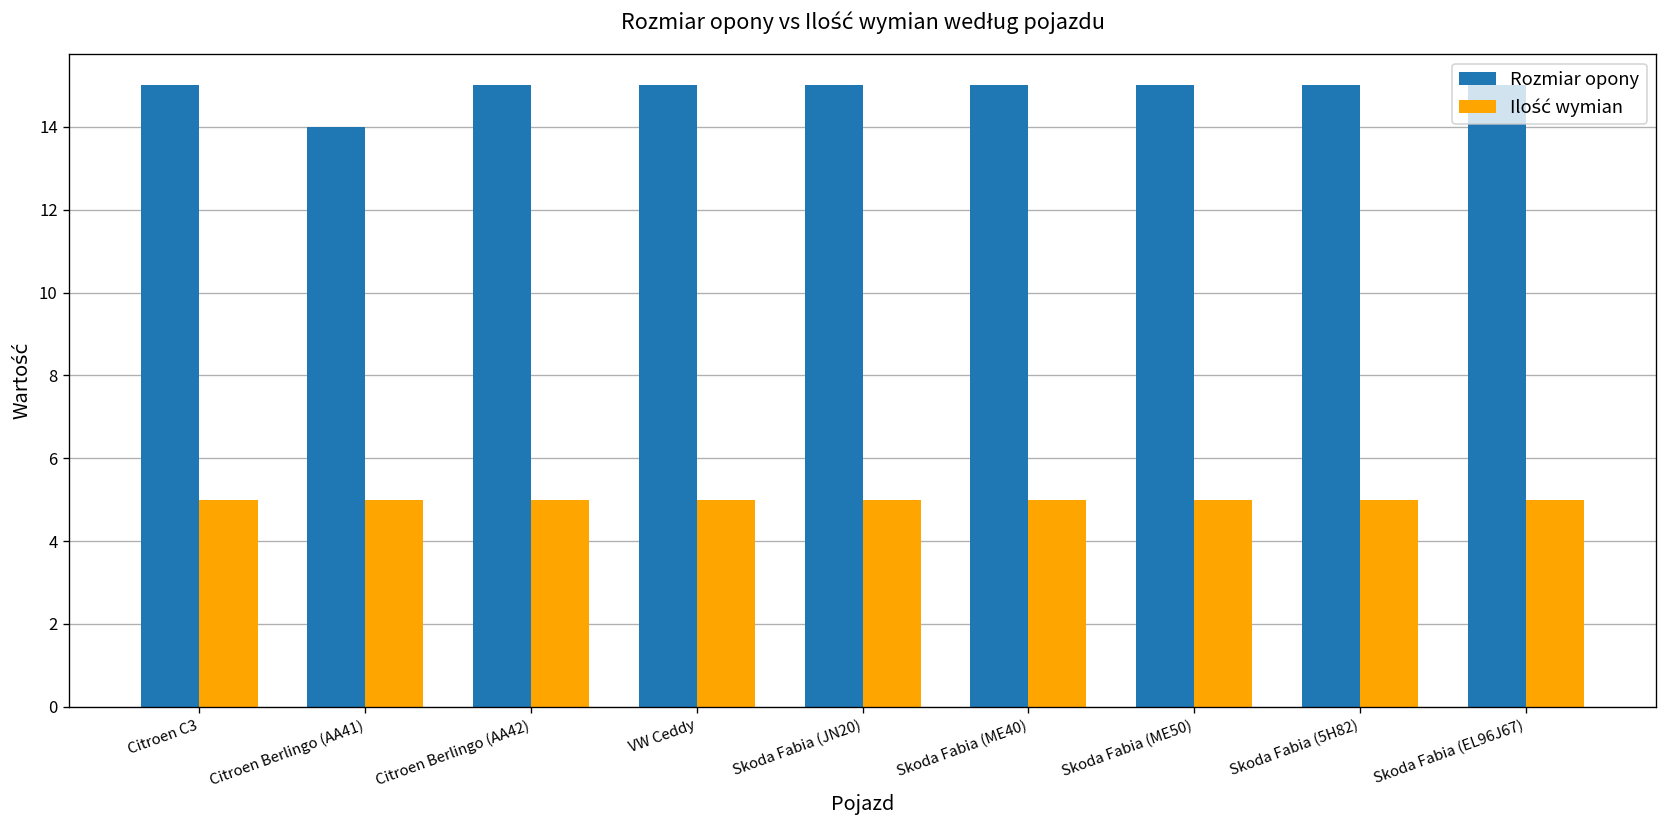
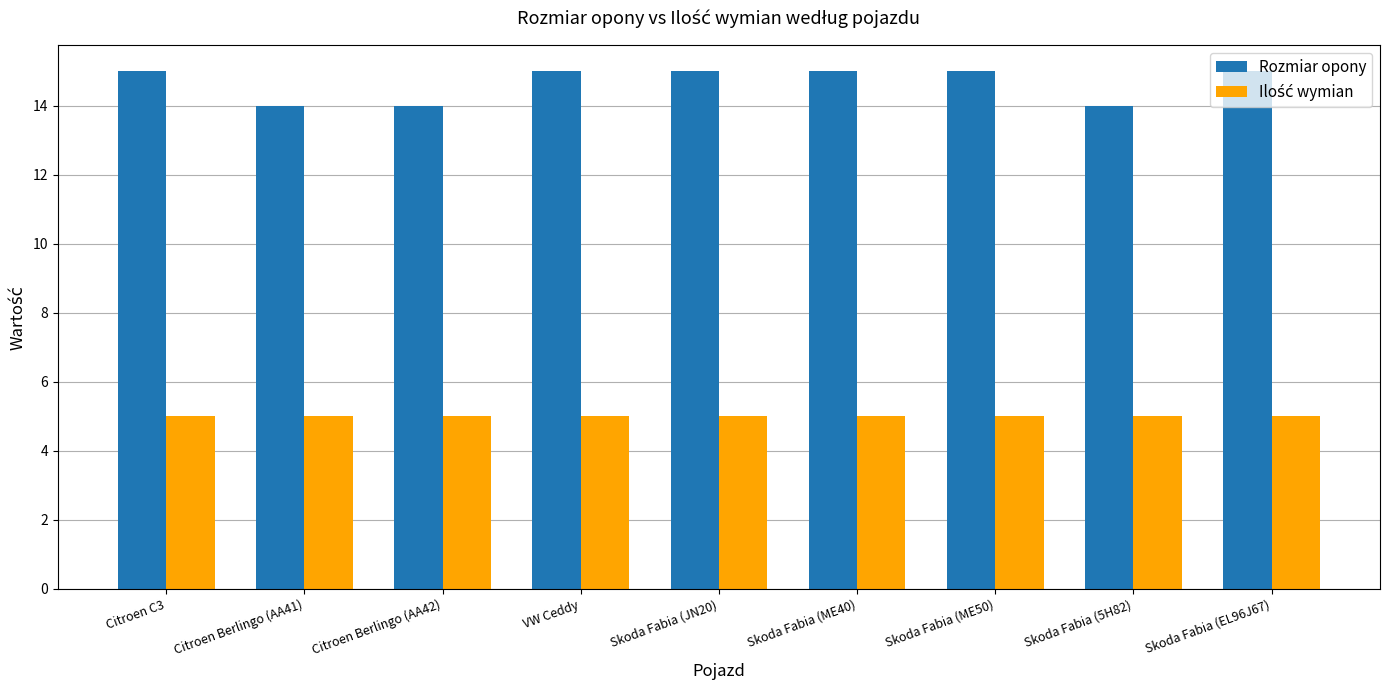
  {
    "Rozmiar opony": {
      "Citroen C3": 15,
      "Citroen Berlingo (AA41)": 14,
-     "Citroen Berlingo (AA42)": 15,
+     "Citroen Berlingo (AA42)": 14,
      "VW Ceddy": 15,
      "Skoda Fabia (JN20)": 15,
      "Skoda Fabia (ME40)": 15,
      "Skoda Fabia (ME50)": 15,
-     "Skoda Fabia (5H82)": 15
+     "Skoda Fabia (5H82)": 14
    },
    "Ilość wymian": {
      "Citroen C3": 5,
      "Citroen Berlingo (AA41)": 5,
      "Citroen Berlingo (AA42)": 5,
      "VW Ceddy": 5,
      "Skoda Fabia (JN20)": 5,
      "Skoda Fabia (ME40)": 5,
      "Skoda Fabia (ME50)": 5,
      "Skoda Fabia (5H82)": 5,
      "Skoda Fabia (EL96J67)": 5
    }
  }
